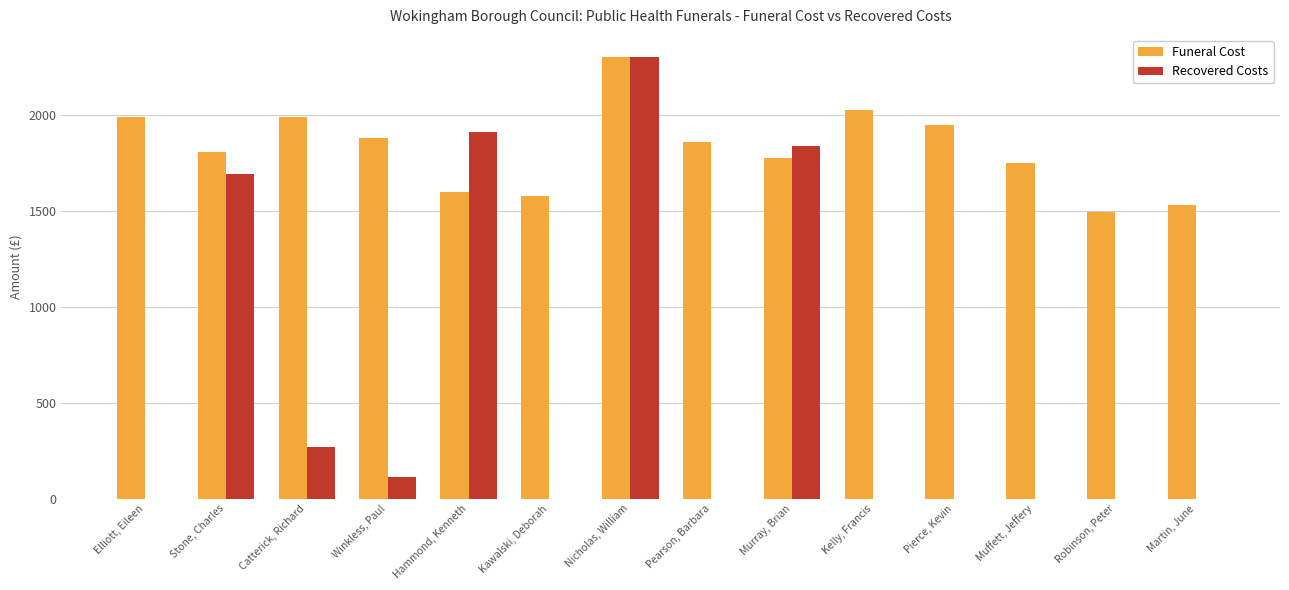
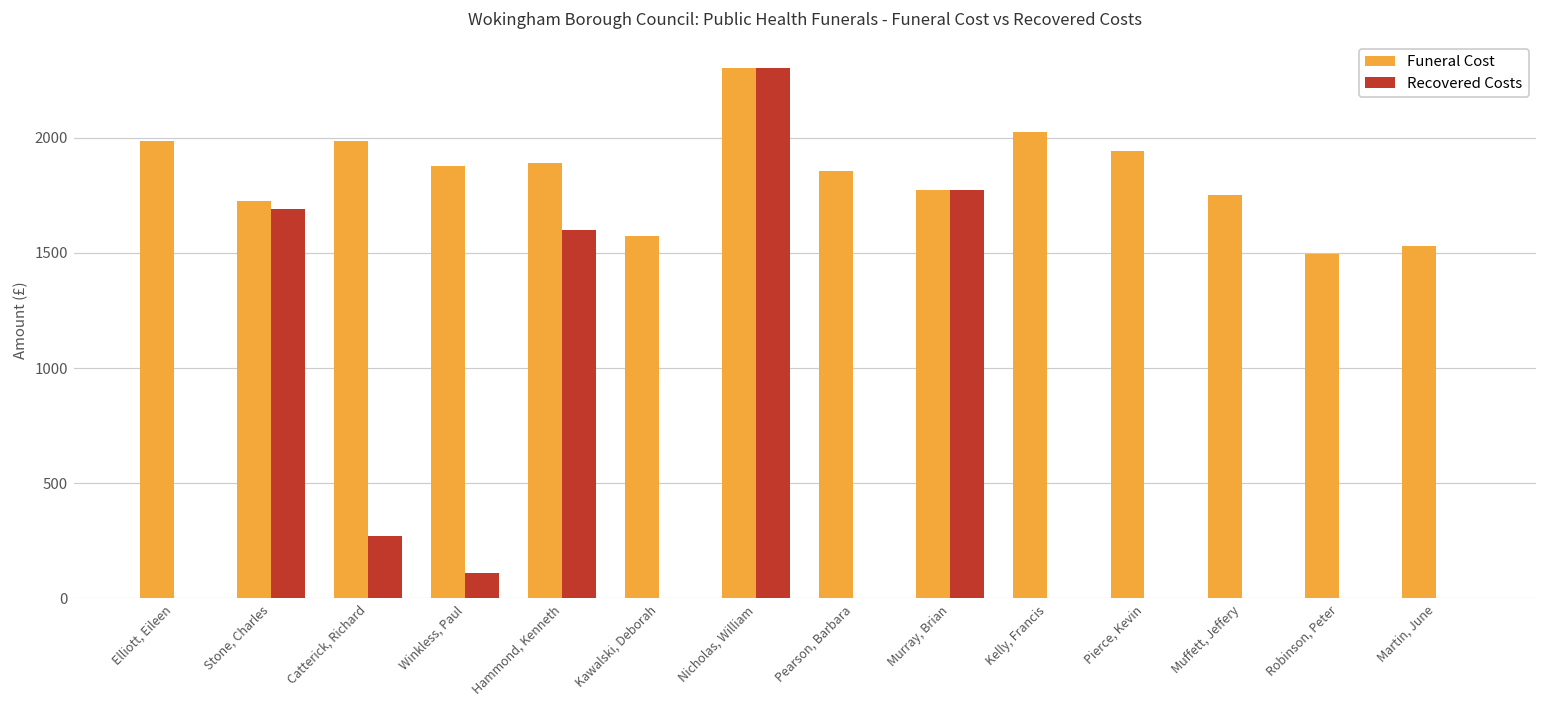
  {
    "Funeral Cost": {
      "Elliott, Eileen": 1990,
-     "Stone, Charles": 1810,
+     "Stone, Charles": 1730,
      "Catterick, Richard": 1990,
      "Winkless, Paul": 1880,
-     "Hammond, Kenneth": 1600,
+     "Hammond, Kenneth": 1890,
      "Kawalski, Deborah": 1580,
      "Nicholas, William": 2300,
      "Pearson, Barbara": 1860,
      "Murray, Brian": 1780,
      "Kelly, Francis": 2030,
      "Pierce, Kevin": 1950,
      "Muffett, Jeffery": 1750,
      "Robinson, Peter": 1490,
      "Martin, June": 1530
    },
    "Recovered Costs": {
      "Elliott, Eileen": 0,
      "Stone, Charles": 1690,
      "Catterick, Richard": 270,
      "Winkless, Paul": 110,
-     "Hammond, Kenneth": 1910,
+     "Hammond, Kenneth": 1600,
      "Kawalski, Deborah": 0,
      "Nicholas, William": 2300,
      "Pearson, Barbara": 0,
-     "Murray, Brian": 1840,
+     "Murray, Brian": 1780,
      "Kelly, Francis": 0,
      "Pierce, Kevin": 0,
      "Muffett, Jeffery": 0,
      "Robinson, Peter": 0,
      "Martin, June": 0
    }
  }
